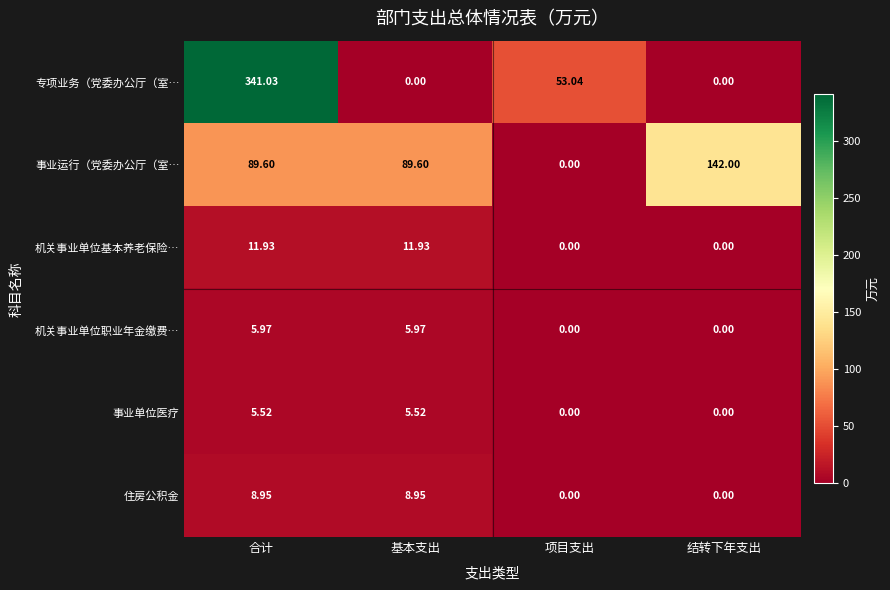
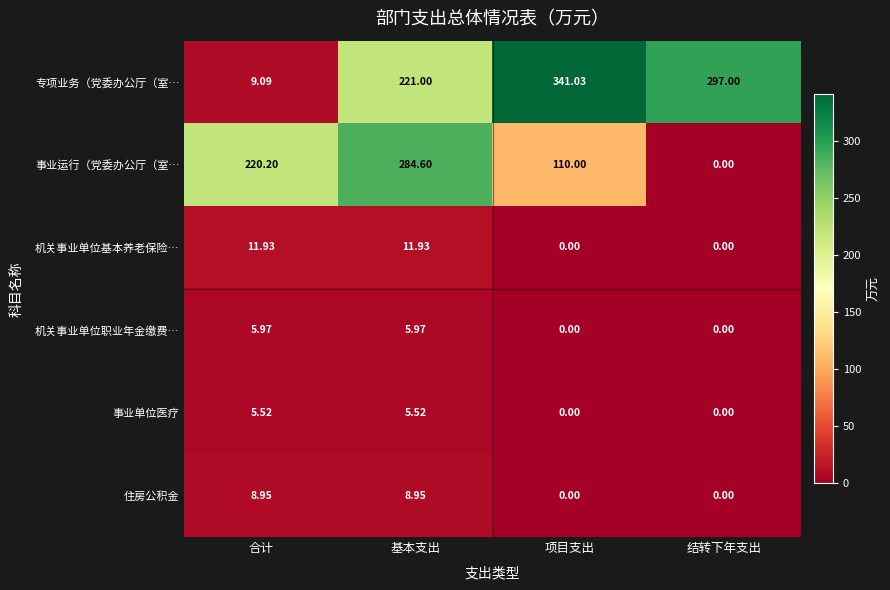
  {
    "专项业务（党委办公厅（室…": {
-     "合计": 341.03,
-     "基本支出": 0.00,
-     "项目支出": 53.04,
-     "结转下年支出": 0.00
+     "合计": 9.09,
+     "基本支出": 221.00,
+     "项目支出": 341.03,
+     "结转下年支出": 297.00
    },
    "事业运行（党委办公厅（室…": {
-     "合计": 89.60,
-     "基本支出": 89.60,
-     "项目支出": 0.00,
-     "结转下年支出": 142.00
+     "合计": 220.20,
+     "基本支出": 284.60,
+     "项目支出": 110.00,
+     "结转下年支出": 0.00
    },
    "机关事业单位基本养老保险…": {
      "合计": 11.93,
      "基本支出": 11.93,
      "项目支出": 0.00,
      "结转下年支出": 0.00
    },
    "机关事业单位职业年金缴费…": {
      "合计": 5.97,
      "基本支出": 5.97,
      "项目支出": 0.00,
      "结转下年支出": 0.00
    },
    "事业单位医疗": {
      "合计": 5.52,
      "基本支出": 5.52,
      "项目支出": 0.00,
      "结转下年支出": 0.00
    },
    "住房公积金": {
      "合计": 8.95,
      "基本支出": 8.95,
      "项目支出": 0.00,
      "结转下年支出": 0.00
    }
  }
